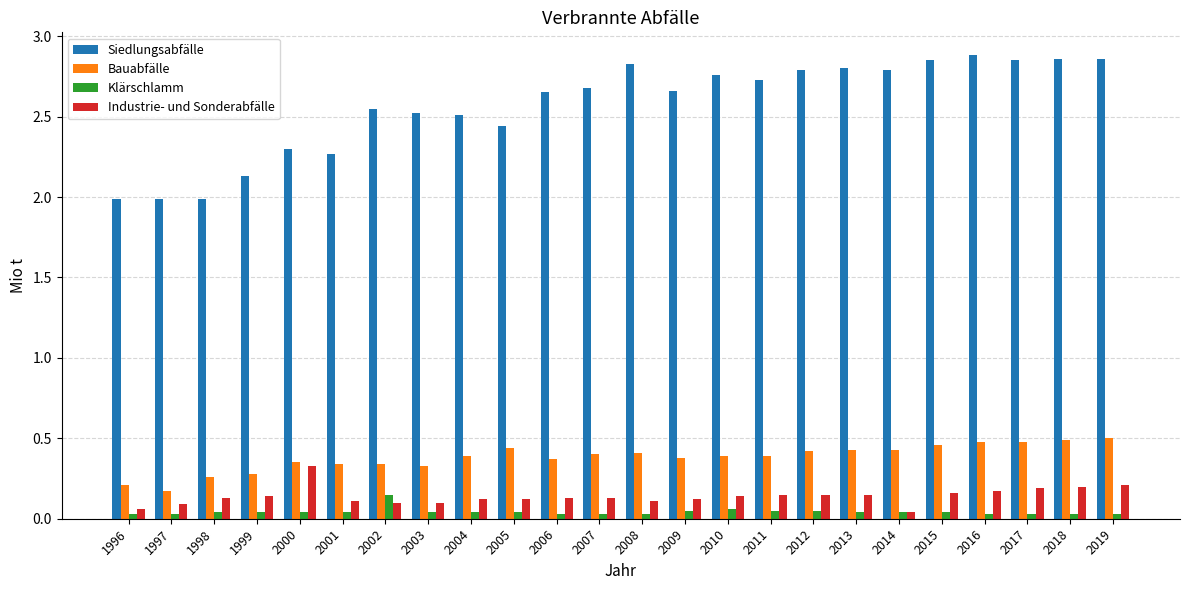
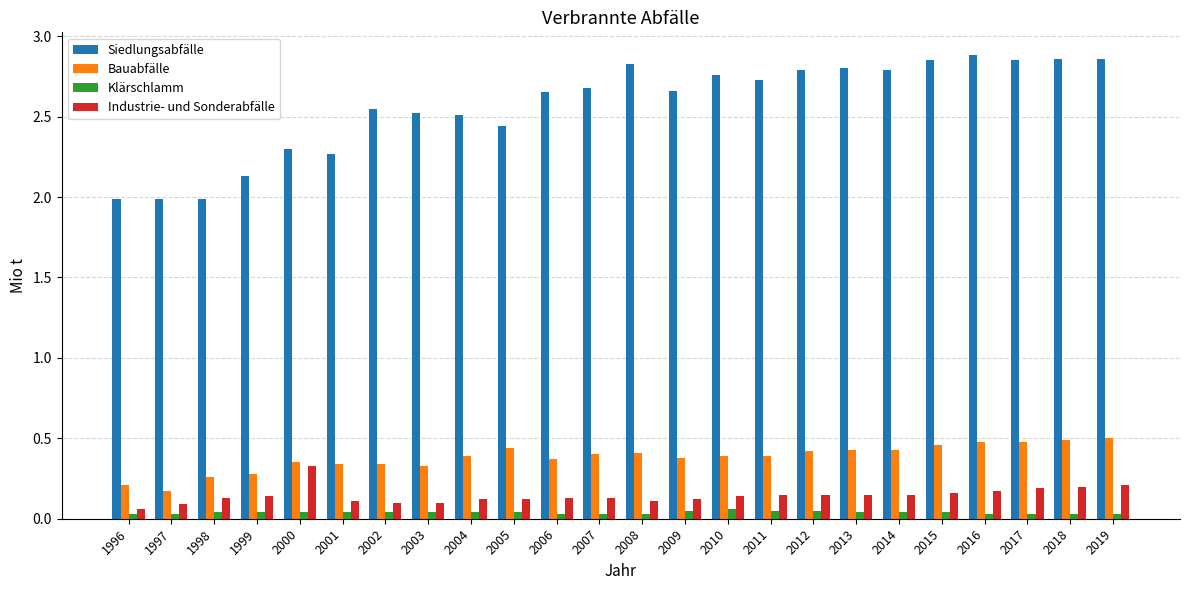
  {
    "Siedlungsabfälle": {
      "1996": 1.99,
      "1997": 1.99,
      "1998": 1.99,
      "1999": 2.13,
      "2000": 2.30,
      "2001": 2.27,
      "2002": 2.55,
      "2003": 2.52,
      "2004": 2.51,
      "2005": 2.44,
      "2006": 2.65,
      "2007": 2.68,
      "2008": 2.83,
      "2009": 2.66,
      "2010": 2.76,
      "2011": 2.73,
      "2012": 2.79,
      "2013": 2.80,
      "2014": 2.79,
      "2015": 2.85,
      "2016": 2.88,
      "2017": 2.85,
      "2018": 2.86,
      "2019": 2.86
    },
    "Bauabfälle": {
      "1996": 0.21,
      "1997": 0.17,
      "1998": 0.26,
      "1999": 0.28,
      "2000": 0.35,
      "2001": 0.34,
      "2002": 0.34,
      "2003": 0.33,
      "2004": 0.39,
      "2005": 0.44,
      "2006": 0.37,
      "2007": 0.40,
      "2008": 0.41,
      "2009": 0.38,
      "2010": 0.39,
      "2011": 0.39,
      "2012": 0.42,
      "2013": 0.43,
      "2014": 0.43,
      "2015": 0.46,
      "2016": 0.48,
      "2017": 0.48,
      "2018": 0.49,
      "2019": 0.50
    },
    "Klärschlamm": {
      "1996": 0.03,
      "1997": 0.03,
      "1998": 0.04,
      "1999": 0.04,
      "2000": 0.04,
      "2001": 0.04,
-     "2002": 0.15,
+     "2002": 0.04,
      "2003": 0.04,
      "2004": 0.04,
      "2005": 0.04,
      "2006": 0.03,
      "2007": 0.03,
      "2008": 0.03,
      "2009": 0.05,
      "2010": 0.06,
      "2011": 0.05,
      "2012": 0.05,
      "2013": 0.04,
      "2014": 0.04,
      "2015": 0.04,
      "2016": 0.03,
      "2017": 0.03,
      "2018": 0.03,
      "2019": 0.03
    },
    "Industrie- und Sonderabfälle": {
      "1996": 0.06,
      "1997": 0.09,
      "1998": 0.13,
      "1999": 0.14,
      "2000": 0.33,
      "2001": 0.11,
      "2002": 0.10,
      "2003": 0.10,
      "2004": 0.12,
      "2005": 0.12,
      "2006": 0.13,
      "2007": 0.13,
      "2008": 0.11,
      "2009": 0.12,
      "2010": 0.14,
      "2011": 0.15,
      "2012": 0.15,
      "2013": 0.15,
-     "2014": 0.04,
+     "2014": 0.15,
      "2015": 0.16,
      "2016": 0.17,
      "2017": 0.19,
      "2018": 0.20,
      "2019": 0.21
    }
  }
